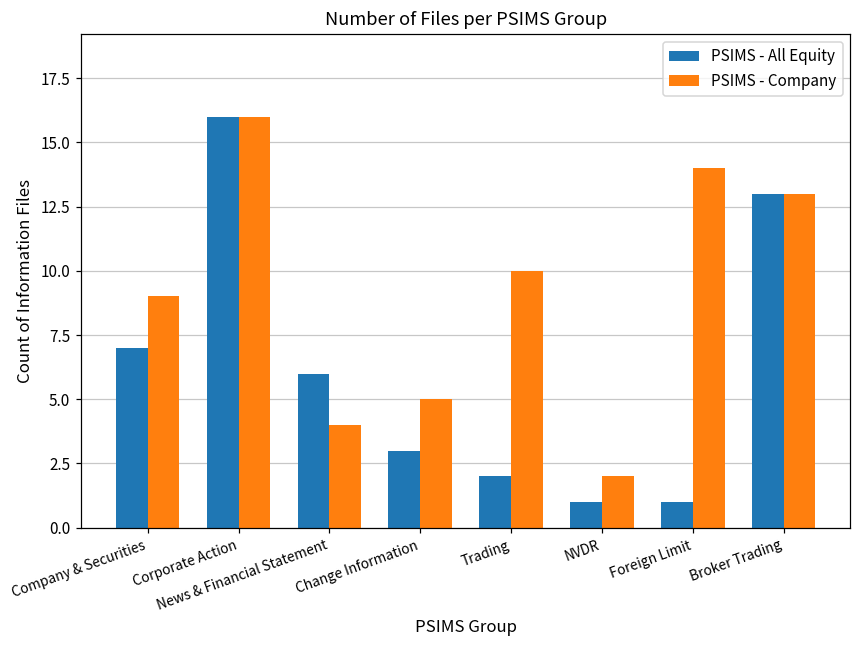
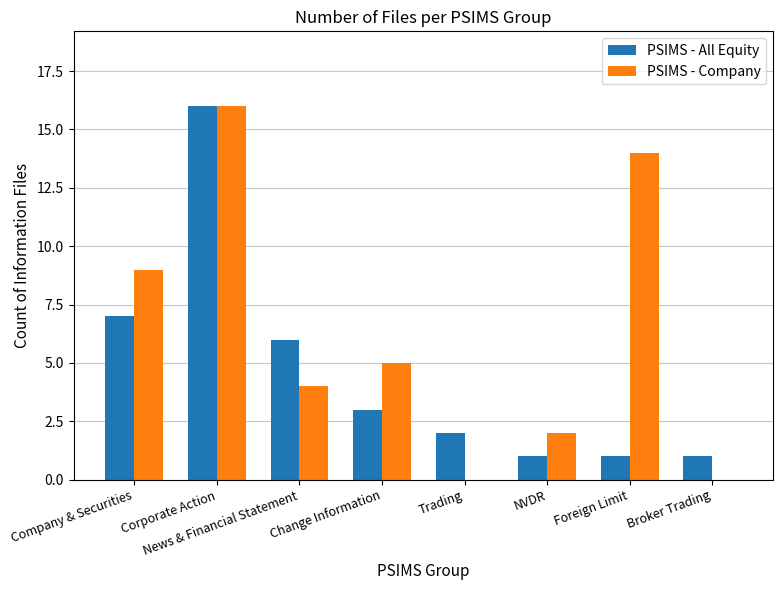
  {
    "PSIMS - All Equity": {
      "Company & Securities": 7,
      "Corporate Action": 16,
      "News & Financial Statement": 6,
      "Change Information": 3,
      "Trading": 2,
      "NVDR": 1,
      "Foreign Limit": 1,
-     "Broker Trading": 13
+     "Broker Trading": 1
    },
    "PSIMS - Company": {
      "Company & Securities": 9,
      "Corporate Action": 16,
      "News & Financial Statement": 4,
      "Change Information": 5,
-     "Trading": 10,
+     "Trading": 0,
      "NVDR": 2,
      "Foreign Limit": 14,
-     "Broker Trading": 13
+     "Broker Trading": 0
    }
  }
